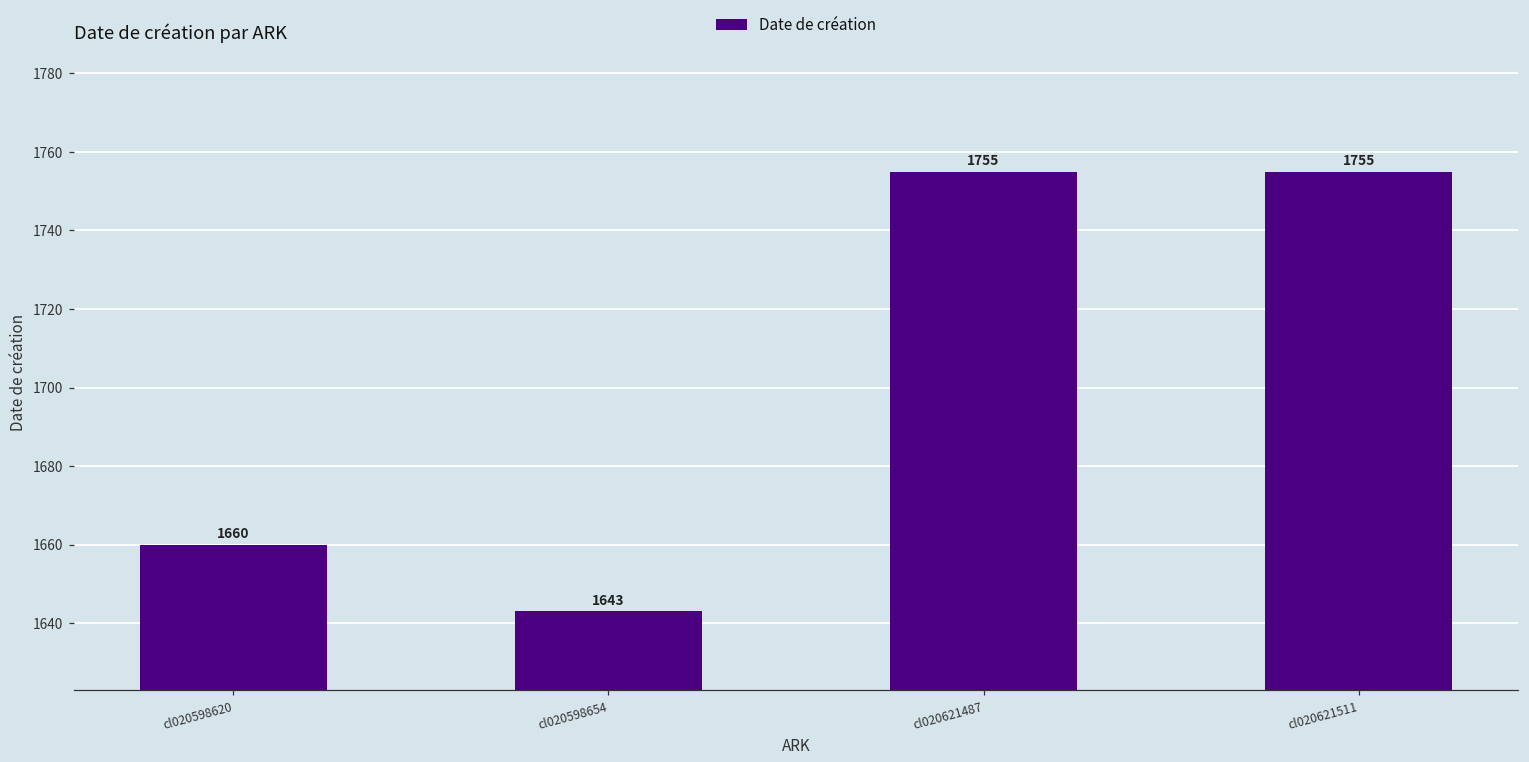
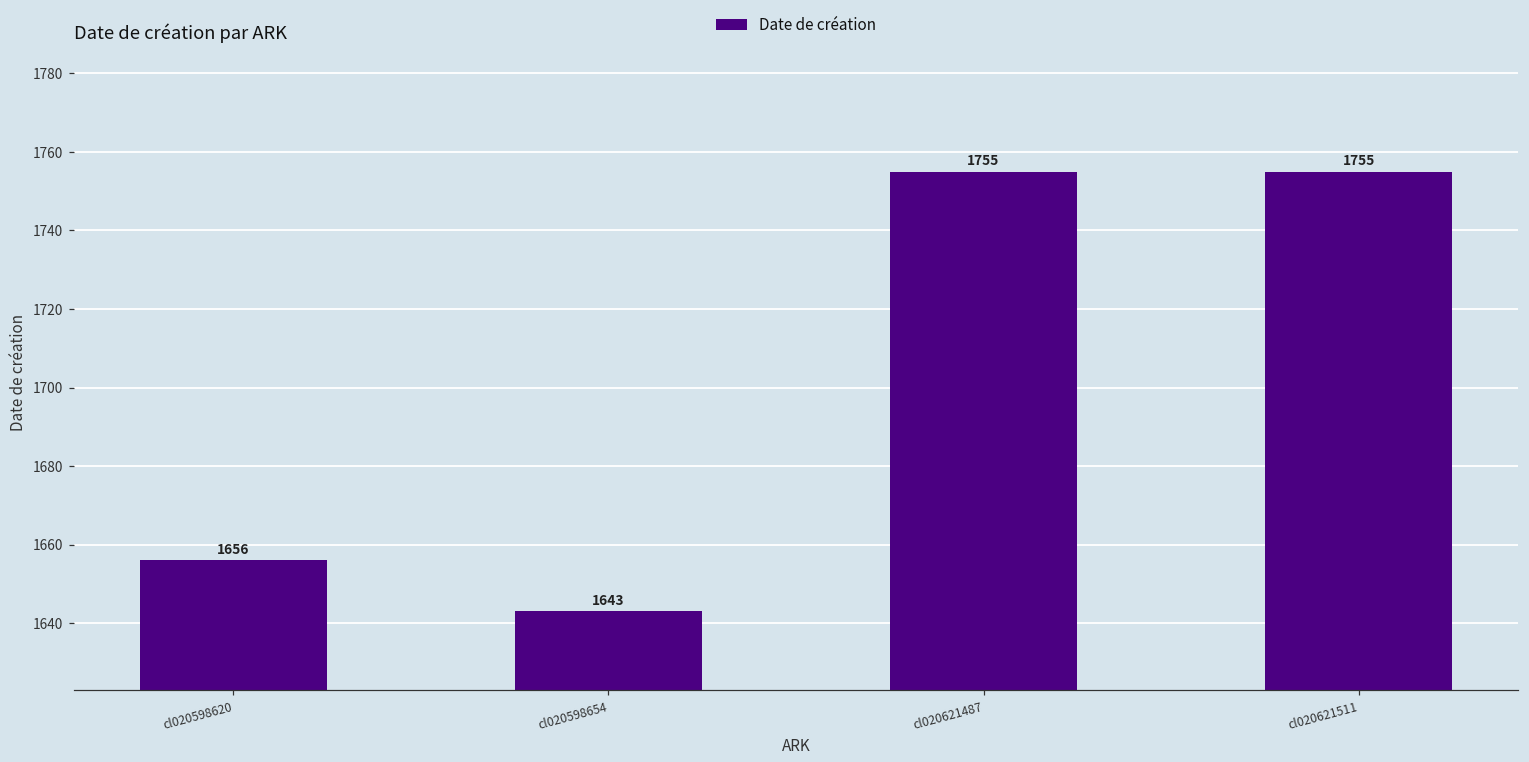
  {
-   "cl020598620": 1660,
+   "cl020598620": 1656,
    "cl020598654": 1643,
    "cl020621487": 1755,
    "cl020621511": 1755
  }
